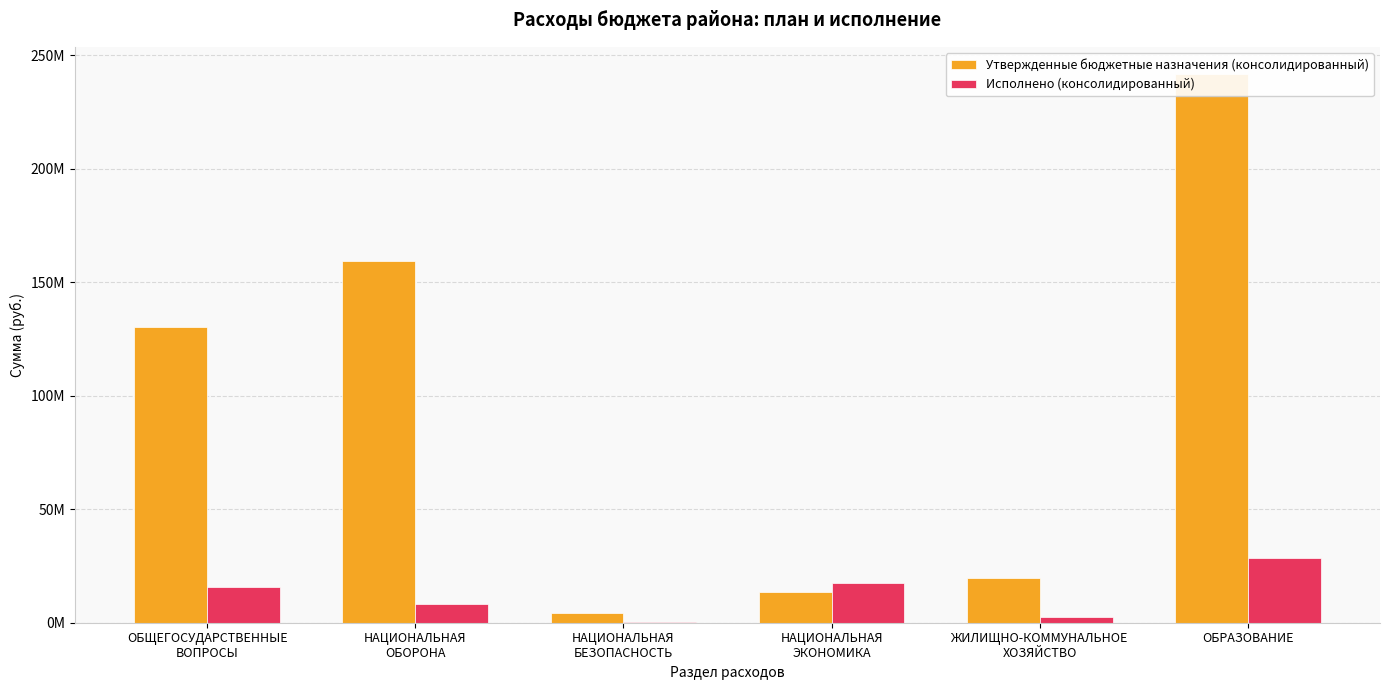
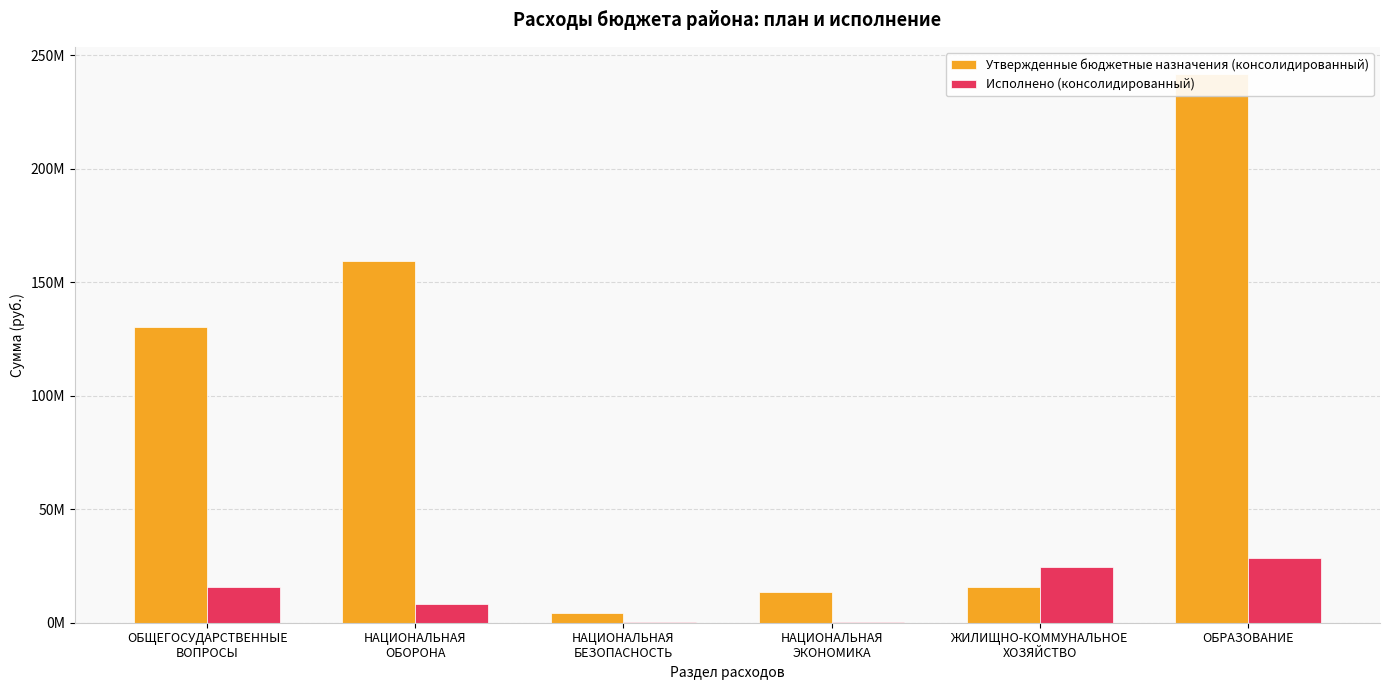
  {
    "Утвержденные бюджетные назначения (консолидированный)": {
      "ОБЩЕГОСУДАРСТВЕННЫЕ ВОПРОСЫ": 130000000,
      "НАЦИОНАЛЬНАЯ ОБОРОНА": 159000000,
      "НАЦИОНАЛЬНАЯ БЕЗОПАСНОСТЬ": 4000000,
      "НАЦИОНАЛЬНАЯ ЭКОНОМИКА": 14000000,
-     "ЖИЛИЩНО-КОММУНАЛЬНОЕ ХОЗЯЙСТВО": 20000000
+     "ЖИЛИЩНО-КОММУНАЛЬНОЕ ХОЗЯЙСТВО": 16000000
    },
    "Исполнено (консолидированный)": {
      "ОБЩЕГОСУДАРСТВЕННЫЕ ВОПРОСЫ": 16000000,
      "НАЦИОНАЛЬНАЯ ОБОРОНА": 8000000,
-     "НАЦИОНАЛЬНАЯ ЭКОНОМИКА": 18000000,
-     "ЖИЛИЩНО-КОММУНАЛЬНОЕ ХОЗЯЙСТВО": 2000000,
+     "НАЦИОНАЛЬНАЯ ЭКОНОМИКА": 0,
+     "ЖИЛИЩНО-КОММУНАЛЬНОЕ ХОЗЯЙСТВО": 25000000,
      "ОБРАЗОВАНИЕ": 28000000
    }
  }
